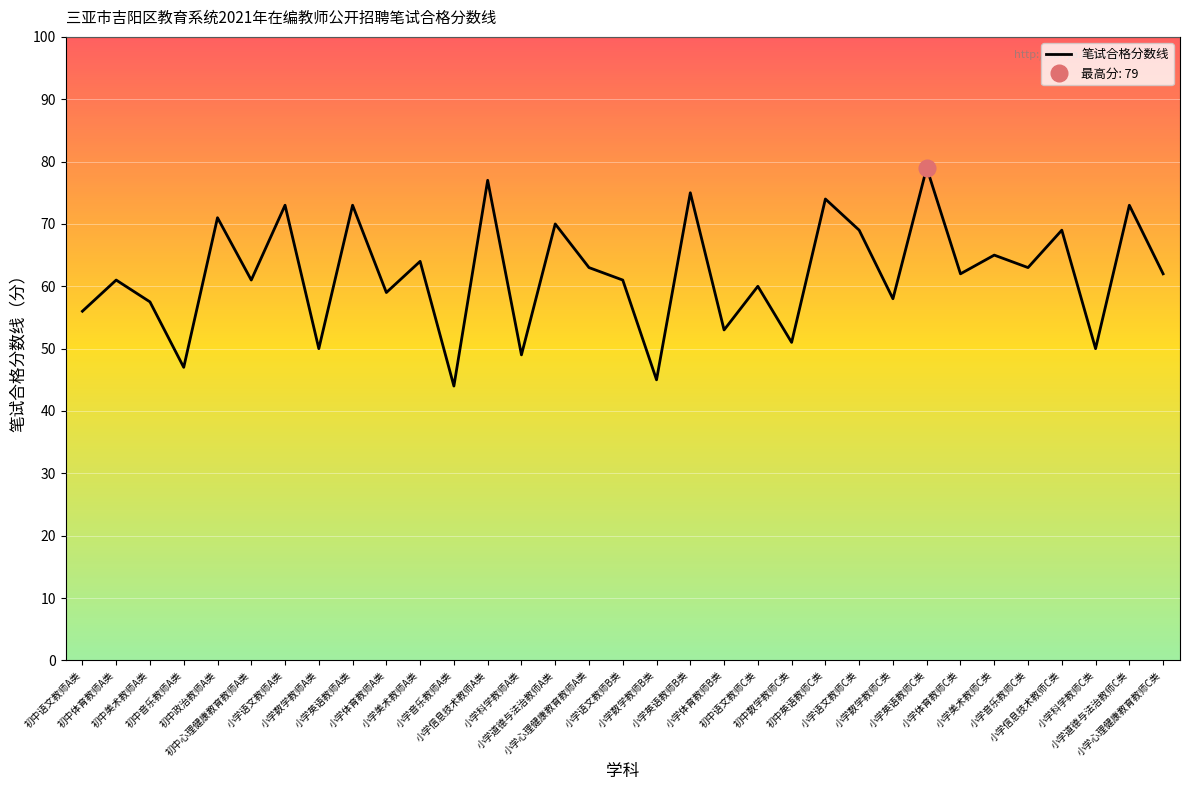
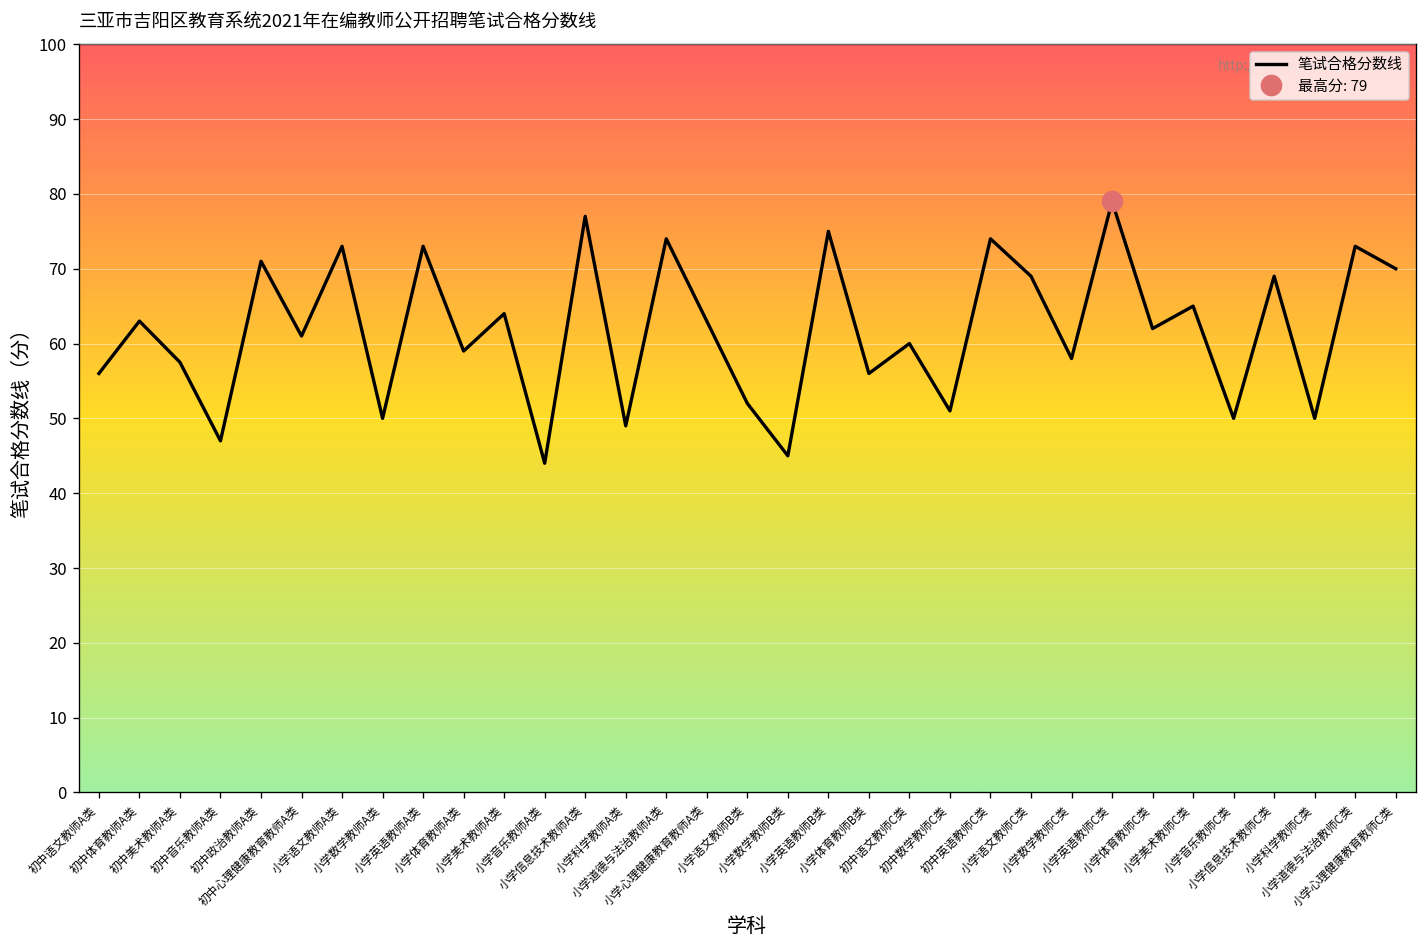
  {
    "笔试合格分数线": {
      "初中语文教师A类": 56,
-     "初中体育教师A类": 61,
+     "初中体育教师A类": 63,
      "初中美术教师A类": 58,
      "初中音乐教师A类": 47,
      "初中政治教师A类": 71,
      "初中心理健康教育教师A类": 61,
      "小学语文教师A类": 73,
      "小学数学教师A类": 50,
      "小学英语教师A类": 73,
      "小学体育教师A类": 59,
      "小学美术教师A类": 64,
      "小学音乐教师A类": 44,
      "小学信息技术教师A类": 77,
      "小学科学教师A类": 49,
-     "小学道德与法治教师A类": 70,
+     "小学道德与法治教师A类": 74,
      "小学心理健康教育教师A类": 63,
-     "小学语文教师B类": 61,
+     "小学语文教师B类": 52,
      "小学数学教师B类": 45,
      "小学英语教师B类": 75,
-     "小学体育教师B类": 53,
+     "小学体育教师B类": 56,
      "初中语文教师C类": 60,
      "初中数学教师C类": 51,
      "初中英语教师C类": 74,
      "小学语文教师C类": 69,
      "小学数学教师C类": 58,
      "小学体育教师C类": 62,
      "小学美术教师C类": 65,
-     "小学音乐教师C类": 63,
+     "小学音乐教师C类": 50,
      "小学信息技术教师C类": 69,
      "小学科学教师C类": 50,
      "小学道德与法治教师C类": 73,
-     "小学心理健康教育教师C类": 62
+     "小学心理健康教育教师C类": 70
    }
  }
